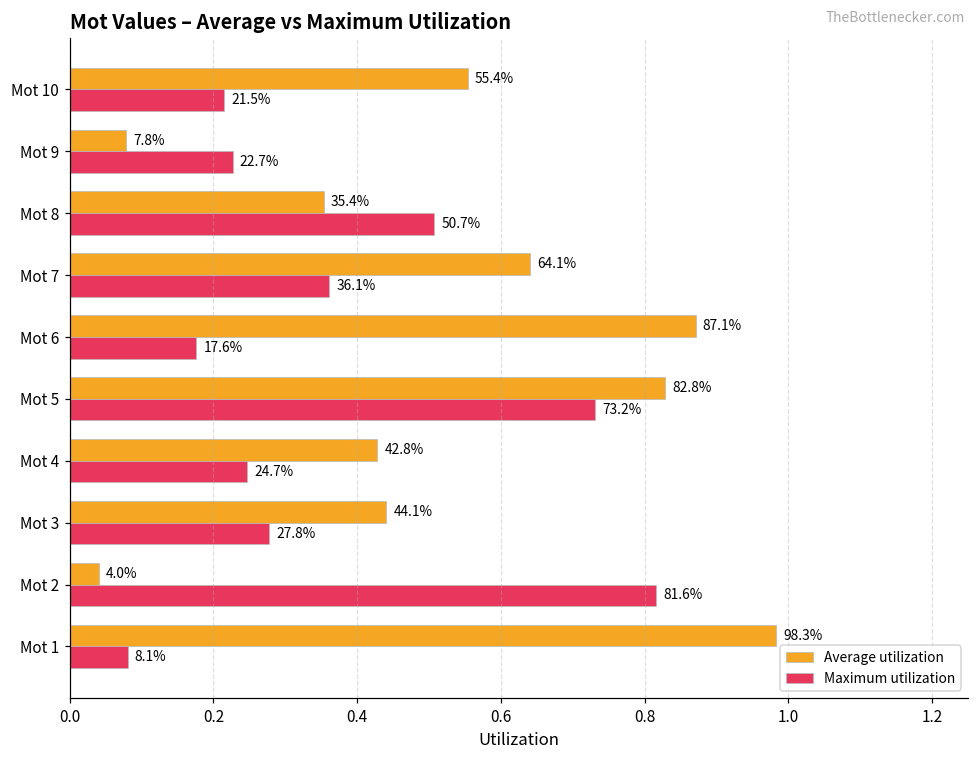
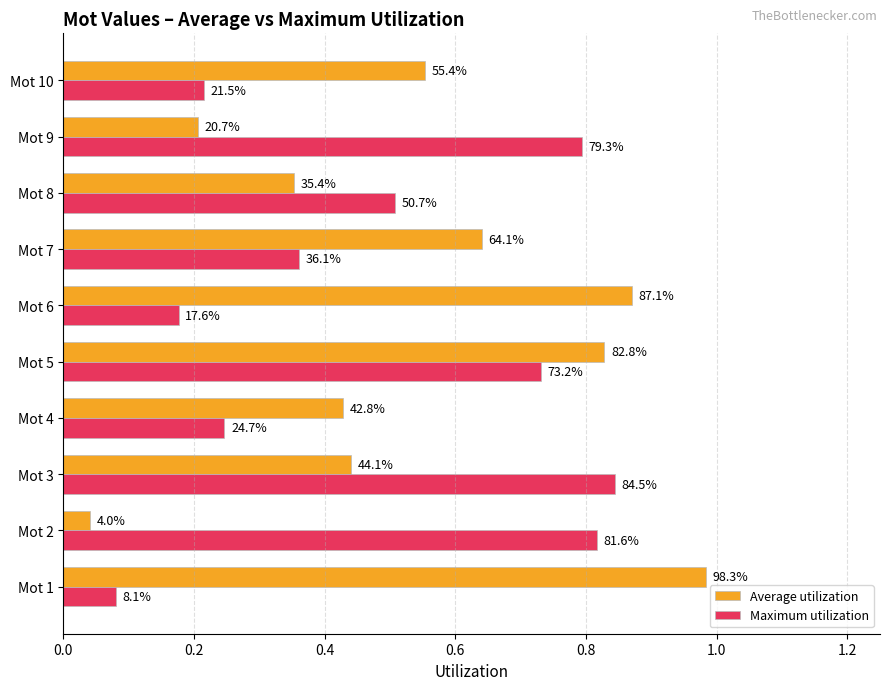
  {
    "Average utilization": {
      "Mot 10": "55.4%",
-     "Mot 9": "7.8%",
+     "Mot 9": "20.7%",
      "Mot 8": "35.4%",
      "Mot 7": "64.1%",
      "Mot 6": "87.1%",
      "Mot 5": "82.8%",
      "Mot 4": "42.8%",
      "Mot 3": "44.1%",
      "Mot 2": "4.0%",
      "Mot 1": "98.3%"
    },
    "Maximum utilization": {
      "Mot 10": "21.5%",
-     "Mot 9": "22.7%",
+     "Mot 9": "79.3%",
      "Mot 8": "50.7%",
      "Mot 7": "36.1%",
      "Mot 6": "17.6%",
      "Mot 5": "73.2%",
      "Mot 4": "24.7%",
-     "Mot 3": "27.8%",
+     "Mot 3": "84.5%",
      "Mot 2": "81.6%",
      "Mot 1": "8.1%"
    }
  }
